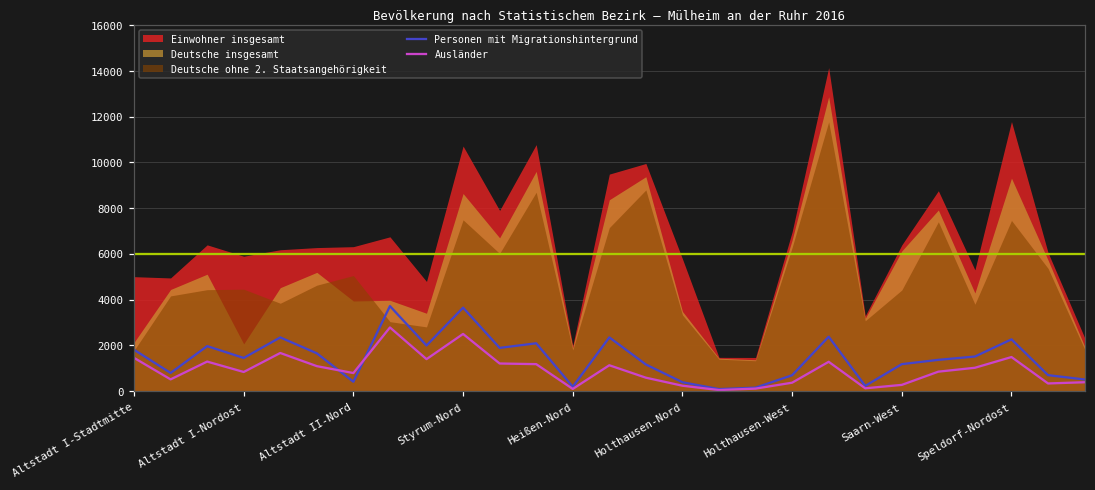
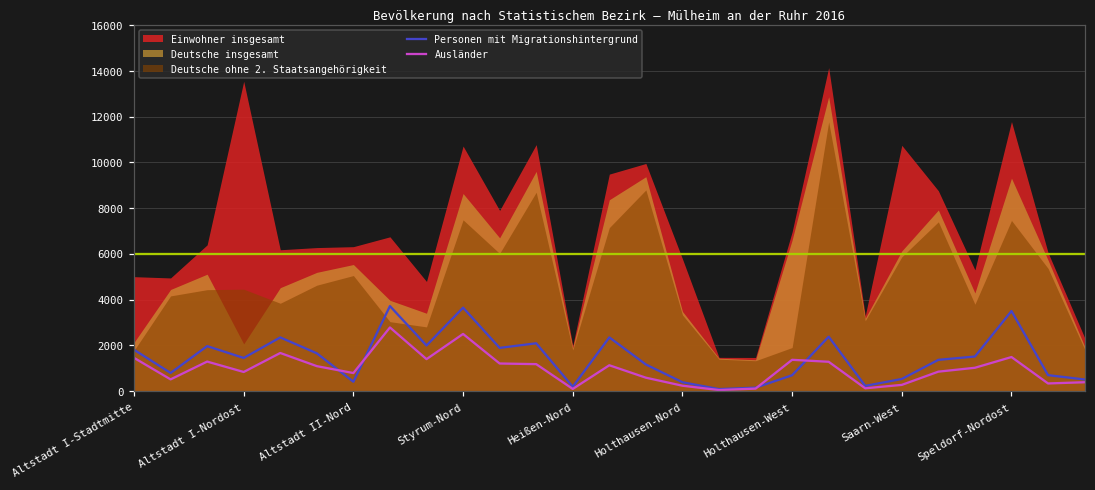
  {
    "Einwohner insgesamt": {
      "Altstadt I-Stadtmitte": 5000,
-     "Altstadt I-Nordost": 5900,
+     "Altstadt I-Nordost": 13500,
      "Altstadt II-Nord": 6300,
      "Styrum-Nord": 10700,
      "Holthausen-Nord": 5800,
      "Holthausen-West": 7000,
-     "Saarn-West": 6400,
+     "Saarn-West": 10700,
      "Speldorf-Nordost": 11800
    },
    "Personen mit Migrationshintergrund": {
      "Altstadt I-Nordost": 1400,
      "Altstadt II-Nord": 400,
      "Styrum-Nord": 3600,
      "Holthausen-Nord": 400,
      "Holthausen-West": 700,
-     "Saarn-West": 1200,
-     "Speldorf-Nordost": 2300
+     "Saarn-West": 500,
+     "Speldorf-Nordost": 3500
    },
    "Ausländer": {
      "Altstadt I-Stadtmitte": 1400,
      "Altstadt I-Nordost": 800,
      "Altstadt II-Nord": 800,
      "Styrum-Nord": 2500,
      "Holthausen-Nord": 200,
-     "Holthausen-West": 400,
+     "Holthausen-West": 1400,
      "Saarn-West": 300,
      "Speldorf-Nordost": 1500
    },
    "Deutsche insgesamt": {
      "Altstadt I-Stadtmitte": 2100,
      "Altstadt I-Nordost": 2100,
-     "Altstadt II-Nord": 3900,
+     "Altstadt II-Nord": 5500,
      "Styrum-Nord": 8600,
      "Holthausen-Nord": 3500,
      "Holthausen-West": 6600,
      "Saarn-West": 6100,
      "Speldorf-Nordost": 9300
    },
    "Deutsche ohne 2. Staatsangehörigkeit": {
      "Altstadt I-Nordost": 4500,
      "Altstadt II-Nord": 5000,
      "Styrum-Nord": 7500,
      "Holthausen-Nord": 3300,
-     "Holthausen-West": 6300,
-     "Saarn-West": 4400,
+     "Holthausen-West": 1900,
+     "Saarn-West": 5900,
      "Speldorf-Nordost": 7500
    }
  }
